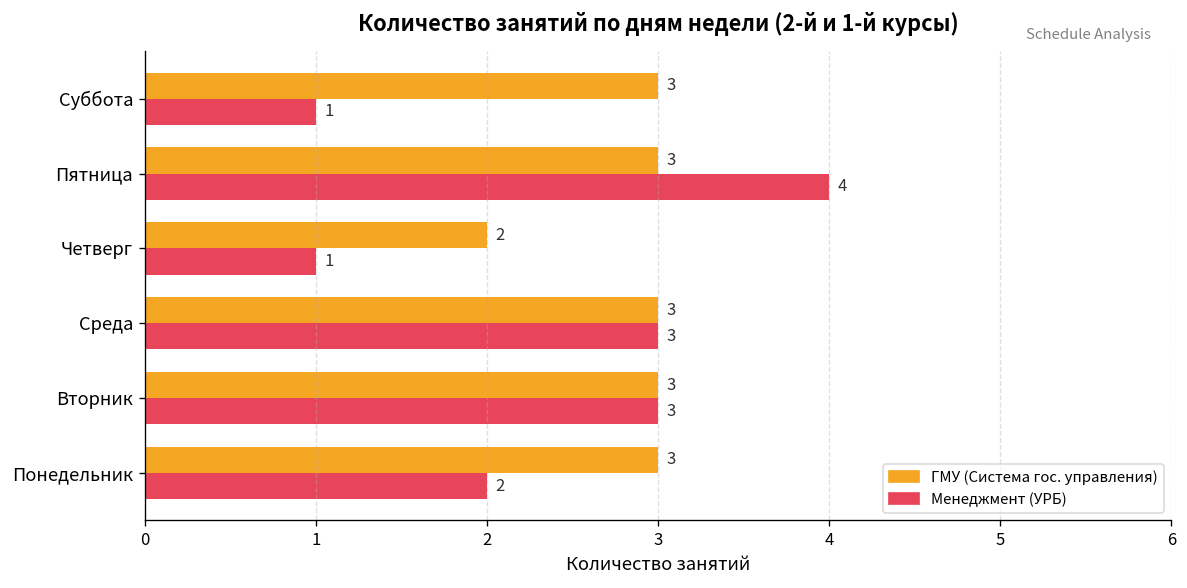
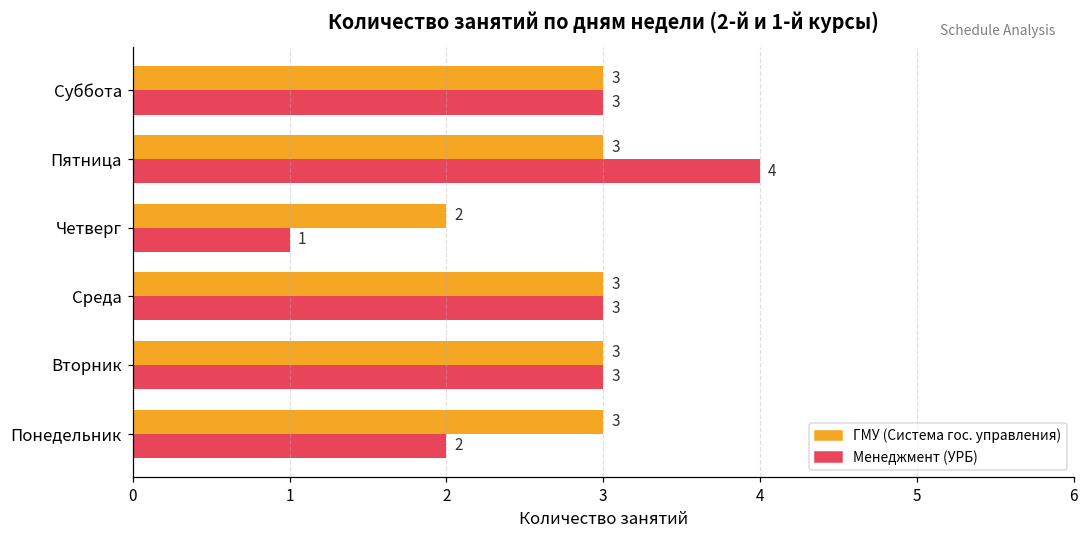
  {
    "Менеджмент (УРБ)": {
-     "Суббота": 1,
+     "Суббота": 3,
      "Пятница": 4,
      "Четверг": 1,
      "Среда": 3,
      "Вторник": 3,
      "Понедельник": 2
    }
  }
